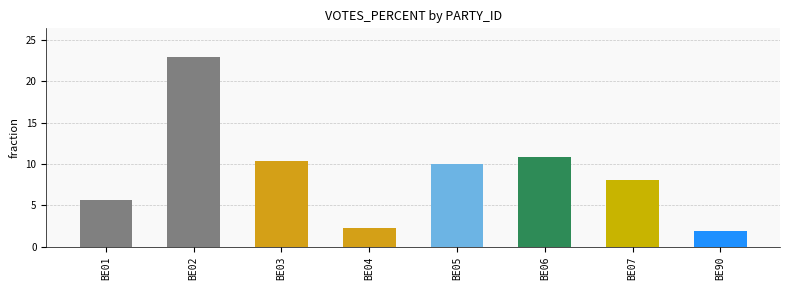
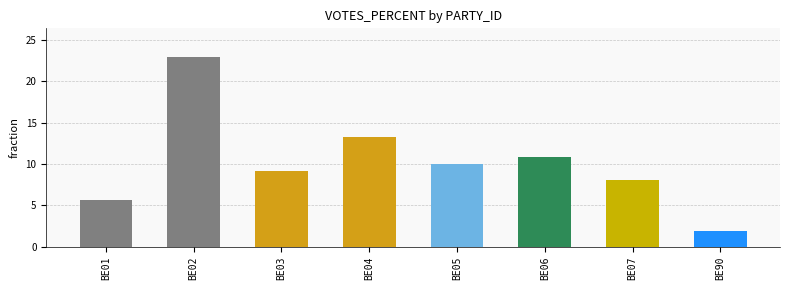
  {
    "BE01": 6,
    "BE02": 23,
-   "BE03": 10,
-   "BE04": 2,
+   "BE03": 9,
+   "BE04": 13,
    "BE05": 10,
    "BE06": 11,
    "BE07": 8,
    "BE90": 2
  }
